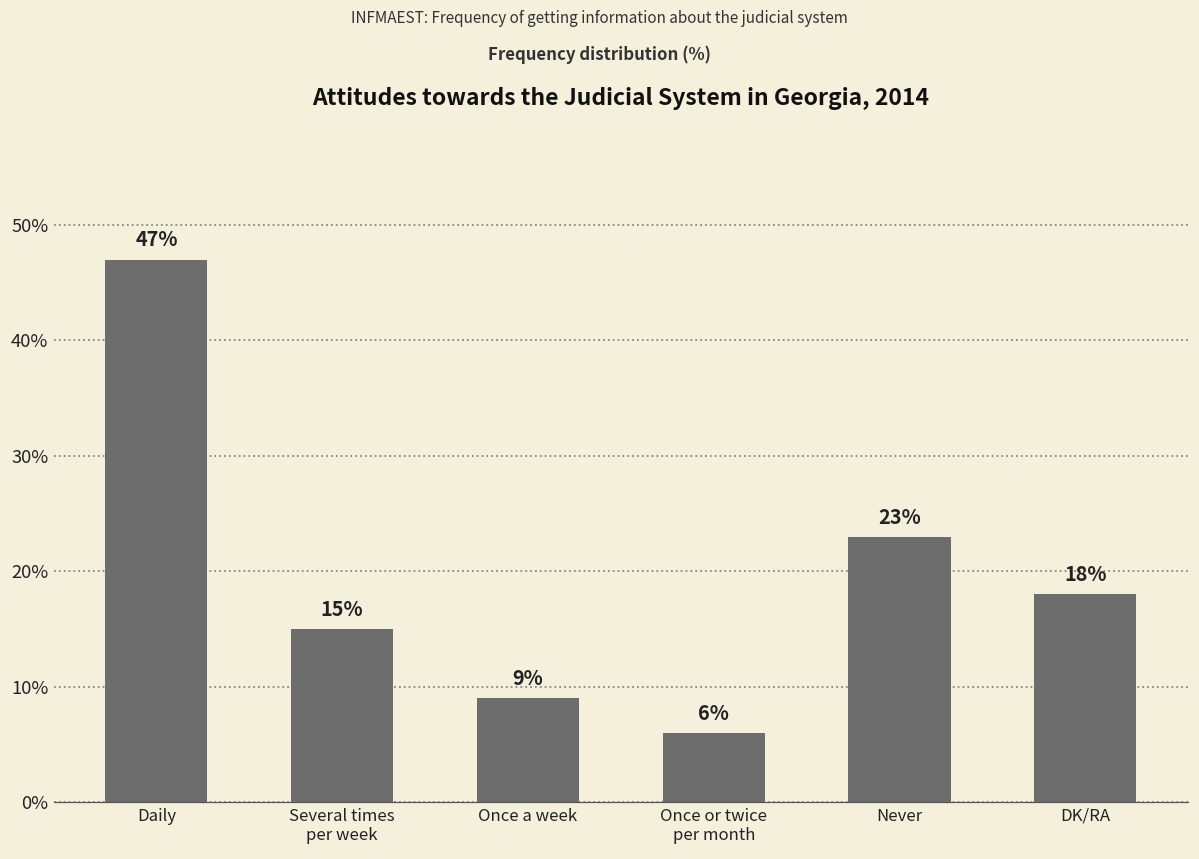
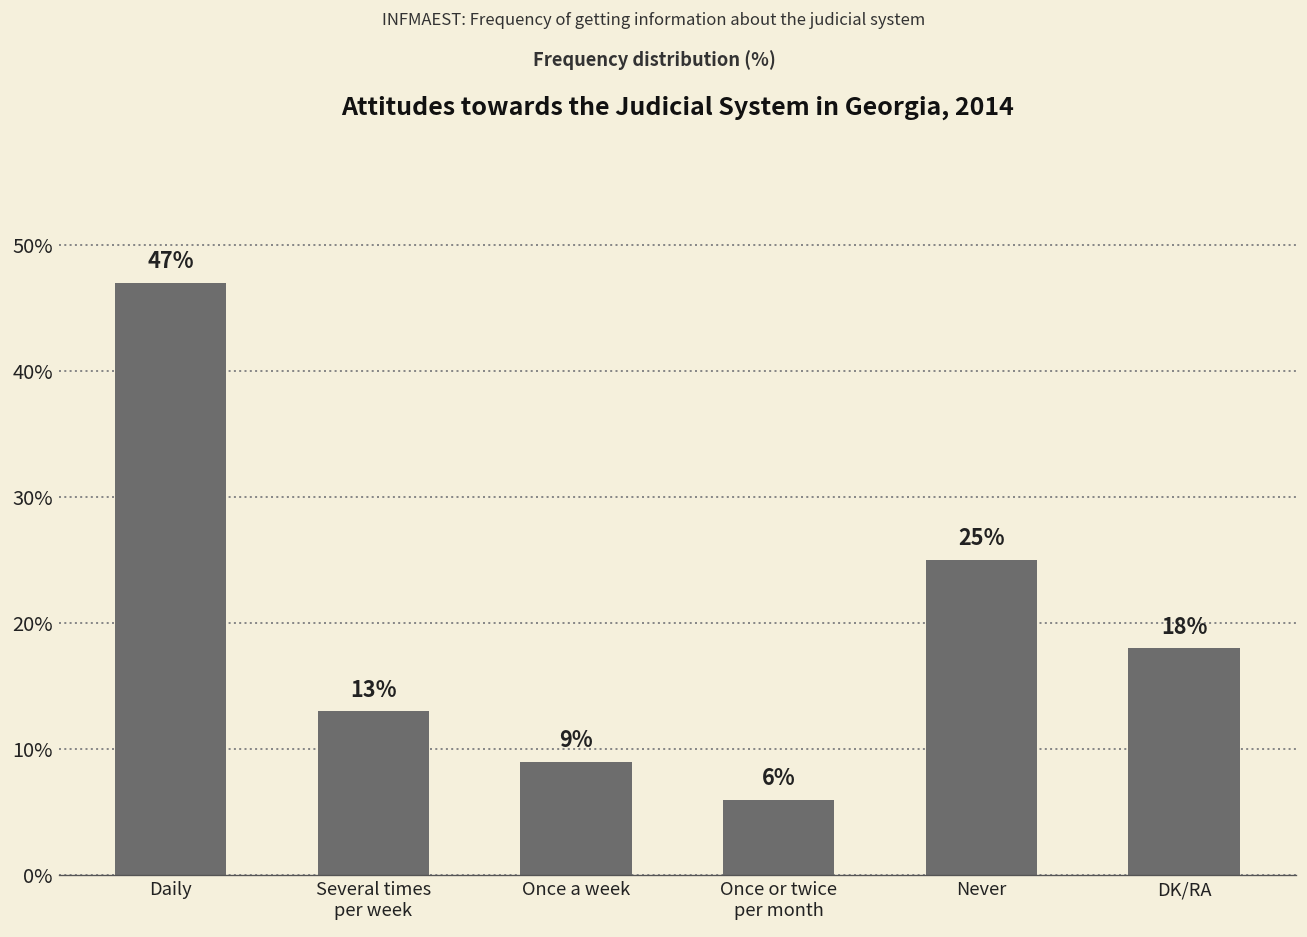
  {
    "Daily": "47%",
-   "Several times per week": "15%",
+   "Several times per week": "13%",
    "Once a week": "9%",
    "Once or twice per month": "6%",
-   "Never": "23%",
+   "Never": "25%",
    "DK/RA": "18%"
  }
